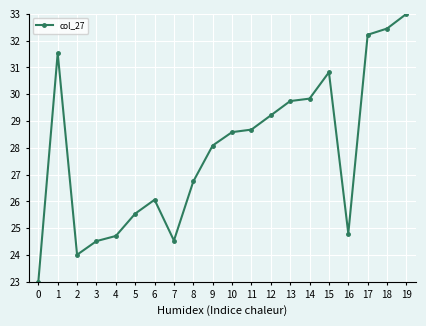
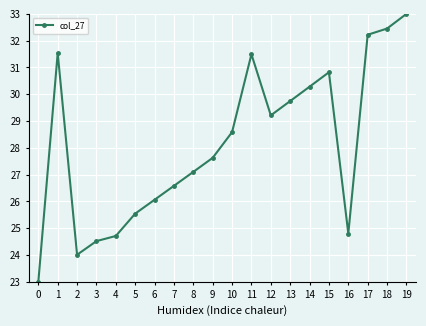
  {
    "0": 23.0,
    "1": 31.5,
    "2": 24.0,
    "3": 24.5,
    "4": 24.7,
    "5": 25.5,
    "6": 26.1,
-   "7": 24.5,
-   "8": 26.7,
-   "9": 28.1,
+   "7": 26.6,
+   "8": 27.1,
+   "9": 27.6,
    "10": 28.6,
-   "11": 28.7,
+   "11": 31.5,
    "12": 29.2,
    "13": 29.7,
-   "14": 29.8,
+   "14": 30.3,
    "15": 30.8,
    "16": 24.8,
    "17": 32.2,
    "18": 32.5,
    "19": 33.0
  }
